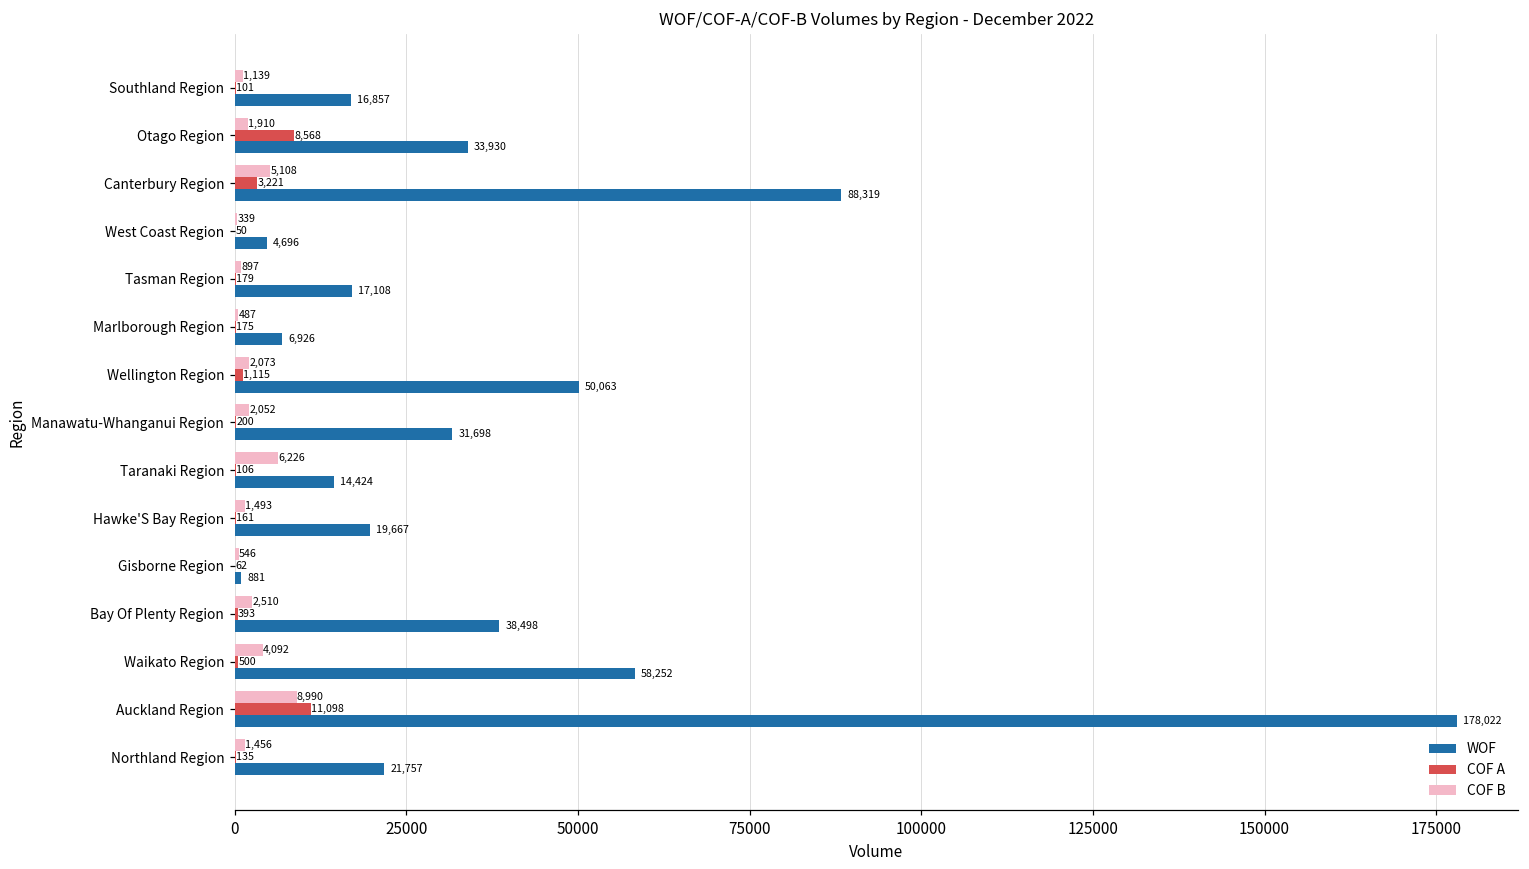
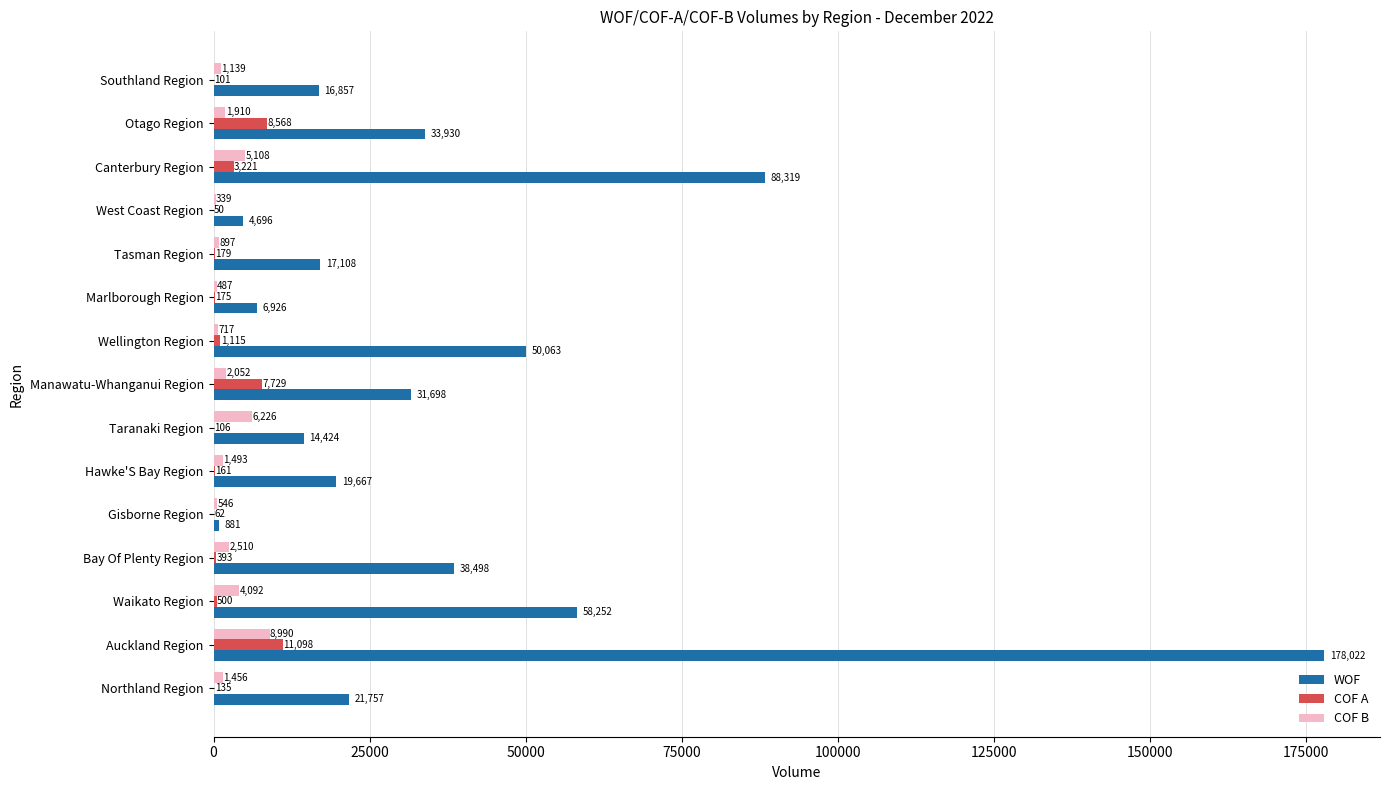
  {
    "WOF": {
      "Southland Region": "16,857",
      "Otago Region": "33,930",
      "Canterbury Region": "88,319",
      "West Coast Region": "4,696",
      "Tasman Region": "17,108",
      "Marlborough Region": "6,926",
      "Wellington Region": "50,063",
      "Manawatu-Whanganui Region": "31,698",
      "Taranaki Region": "14,424",
      "Hawke'S Bay Region": "19,667",
      "Gisborne Region": "881",
      "Bay Of Plenty Region": "38,498",
      "Waikato Region": "58,252",
      "Auckland Region": "178,022",
      "Northland Region": "21,757"
    },
    "COF A": {
      "Southland Region": "101",
      "Otago Region": "8,568",
      "Canterbury Region": "3,221",
      "West Coast Region": "50",
      "Tasman Region": "179",
      "Marlborough Region": "175",
      "Wellington Region": "1,115",
-     "Manawatu-Whanganui Region": "200",
+     "Manawatu-Whanganui Region": "7,729",
      "Taranaki Region": "106",
      "Hawke'S Bay Region": "161",
      "Gisborne Region": "62",
      "Bay Of Plenty Region": "393",
      "Waikato Region": "500",
      "Auckland Region": "11,098",
      "Northland Region": "135"
    },
    "COF B": {
      "Southland Region": "1,139",
      "Otago Region": "1,910",
      "Canterbury Region": "5,108",
      "West Coast Region": "339",
      "Tasman Region": "897",
      "Marlborough Region": "487",
-     "Wellington Region": "2,073",
+     "Wellington Region": "717",
      "Manawatu-Whanganui Region": "2,052",
      "Taranaki Region": "6,226",
      "Hawke'S Bay Region": "1,493",
      "Gisborne Region": "546",
      "Bay Of Plenty Region": "2,510",
      "Waikato Region": "4,092",
      "Auckland Region": "8,990",
      "Northland Region": "1,456"
    }
  }
